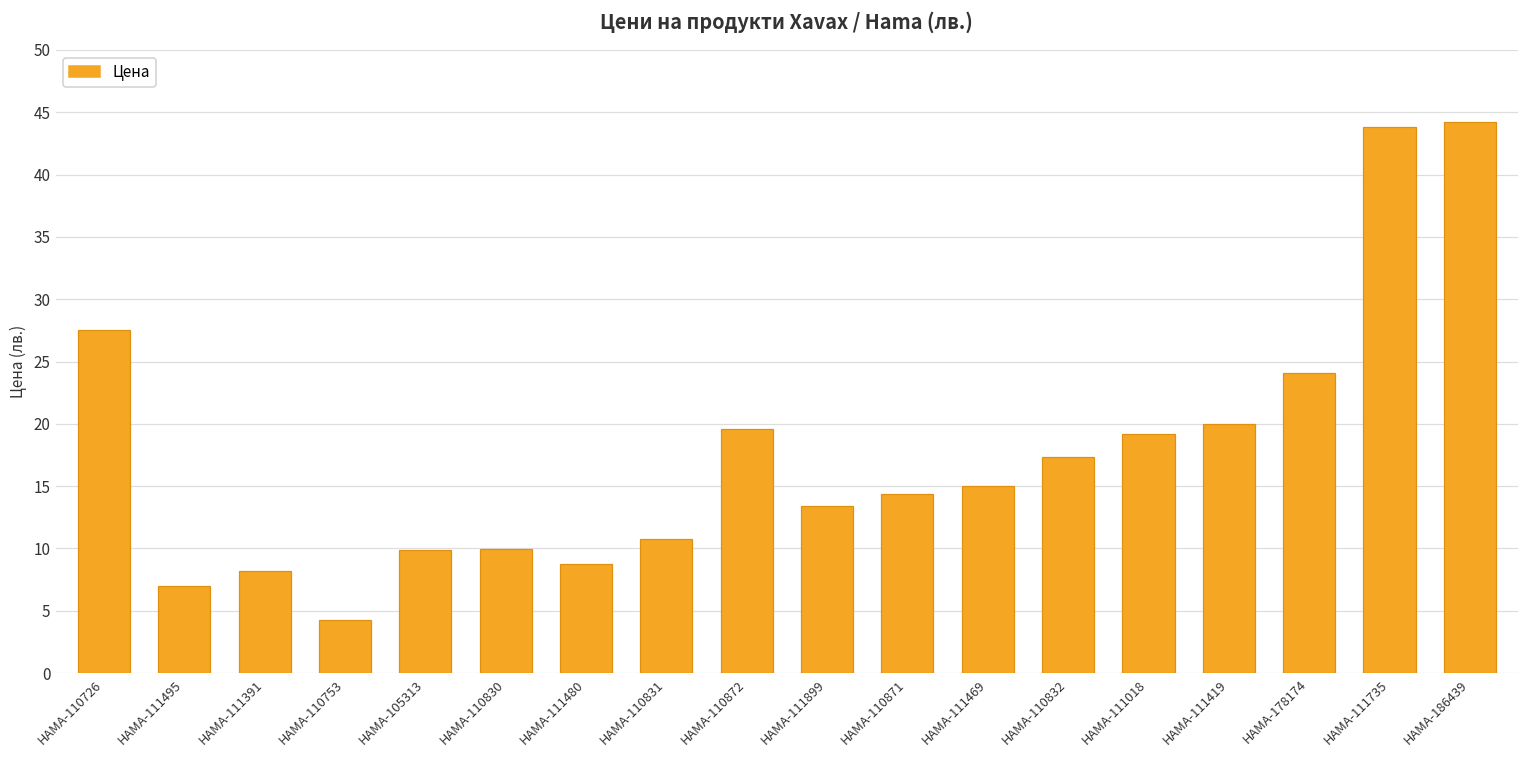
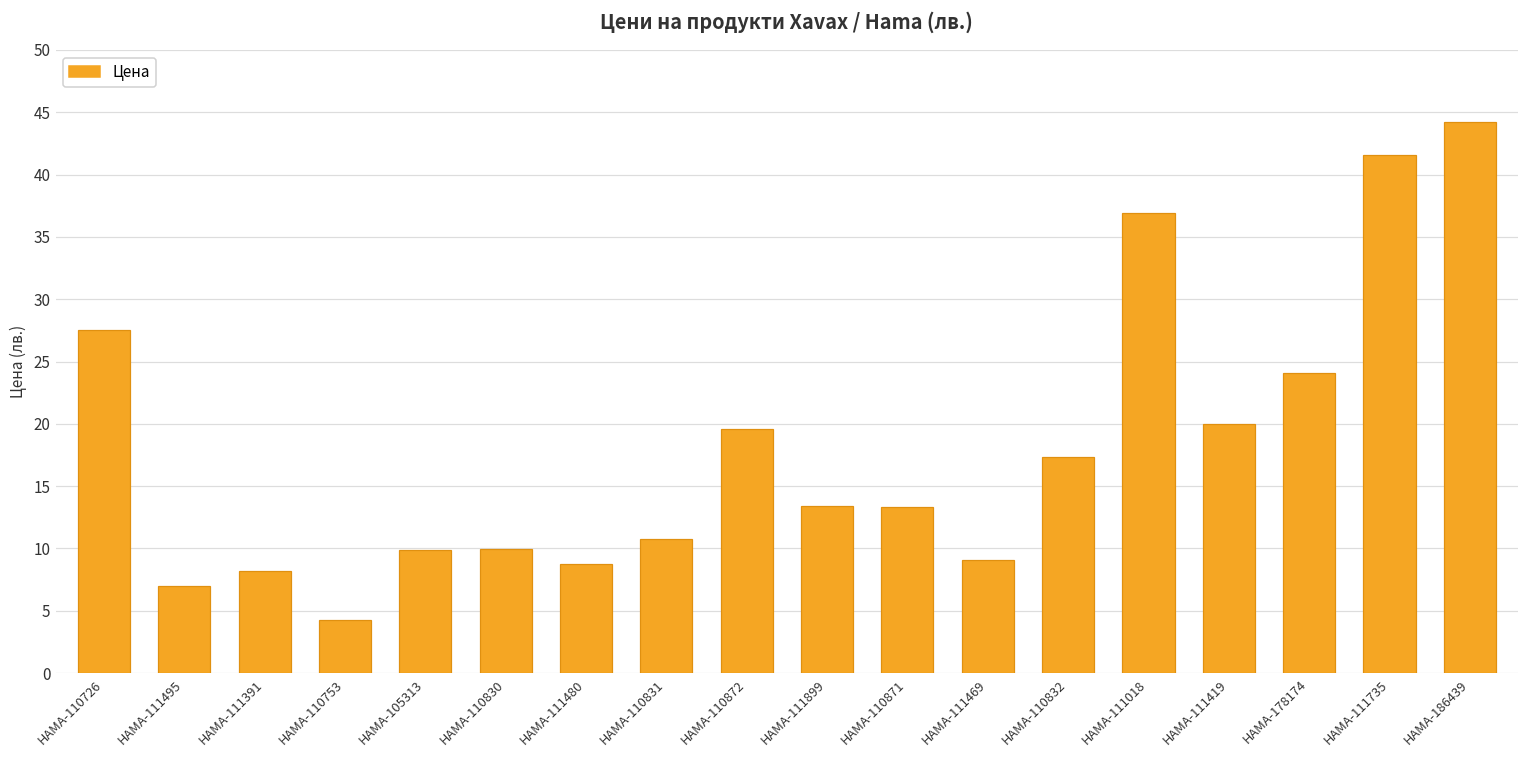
  {
    "HAMA-110726": 27.5,
    "HAMA-111495": 7.0,
    "HAMA-111391": 8.2,
    "HAMA-110753": 4.3,
    "HAMA-105313": 9.8,
    "HAMA-110830": 10.0,
    "HAMA-111480": 8.7,
    "HAMA-110831": 10.8,
    "HAMA-110872": 19.6,
    "HAMA-111899": 13.4,
-   "HAMA-110871": 14.4,
-   "HAMA-111469": 15.0,
+   "HAMA-110871": 13.3,
+   "HAMA-111469": 9.1,
    "HAMA-110832": 17.4,
-   "HAMA-111018": 19.2,
+   "HAMA-111018": 36.9,
    "HAMA-111419": 20.0,
    "HAMA-178174": 24.1,
-   "HAMA-111735": 43.8,
+   "HAMA-111735": 41.5,
    "HAMA-186439": 44.2
  }
